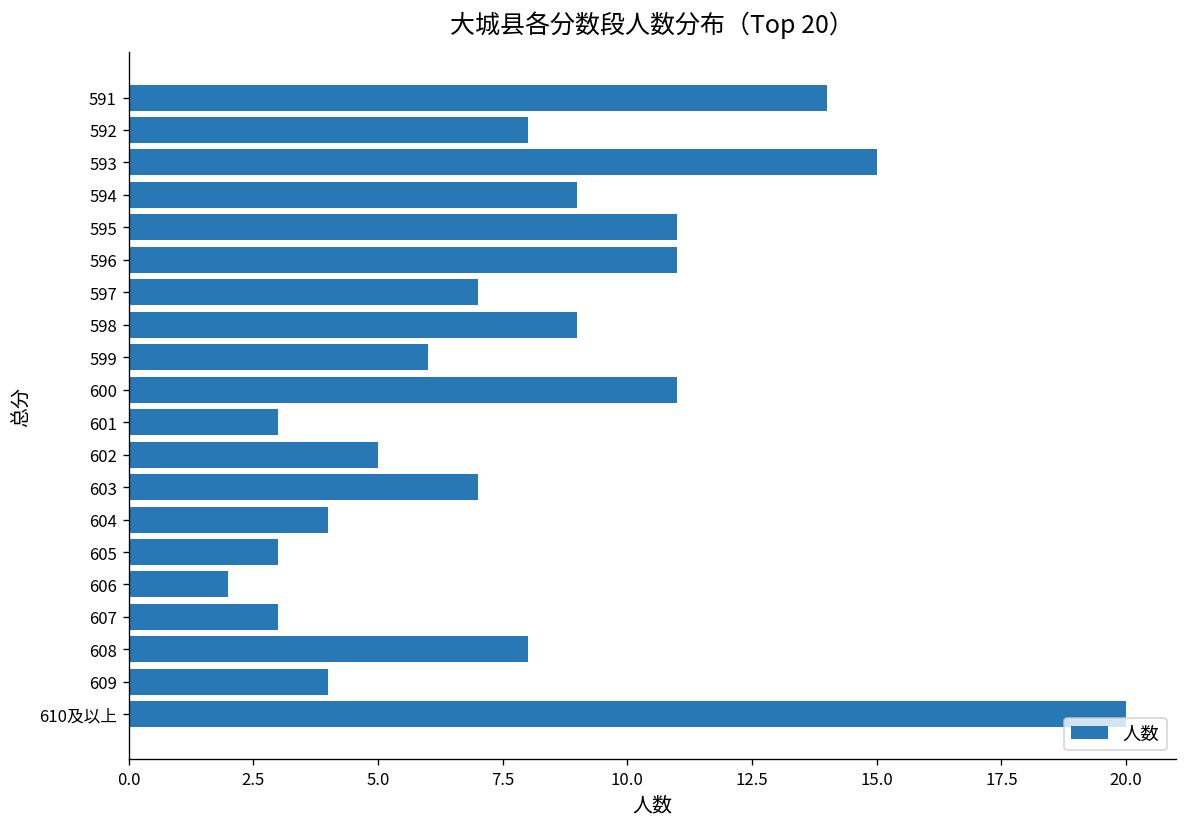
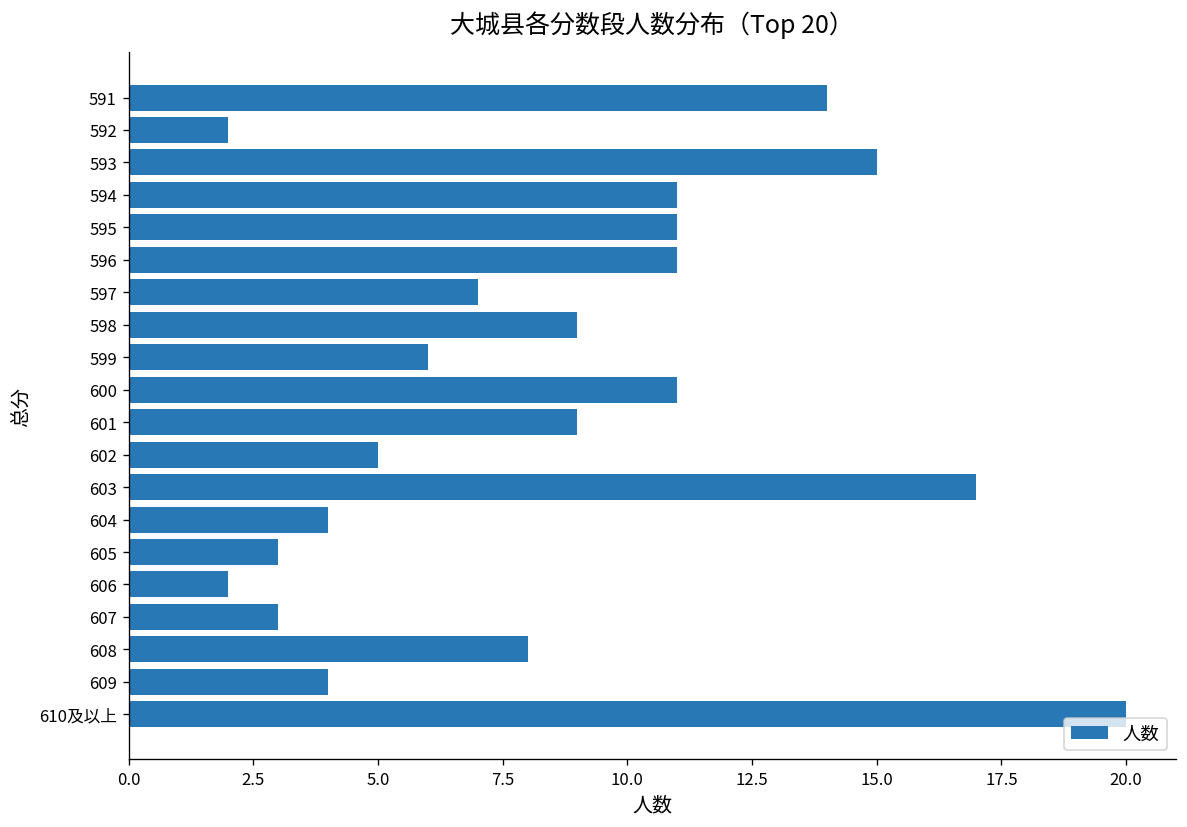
  {
    "591": 14,
-   "592": 8,
+   "592": 2,
    "593": 15,
-   "594": 9,
+   "594": 11,
    "595": 11,
    "596": 11,
    "597": 7,
    "598": 9,
    "599": 6,
    "600": 11,
-   "601": 3,
+   "601": 9,
    "602": 5,
-   "603": 7,
+   "603": 17,
    "604": 4,
    "605": 3,
    "606": 2,
    "607": 3,
    "608": 8,
    "609": 4,
    "610及以上": 20
  }
